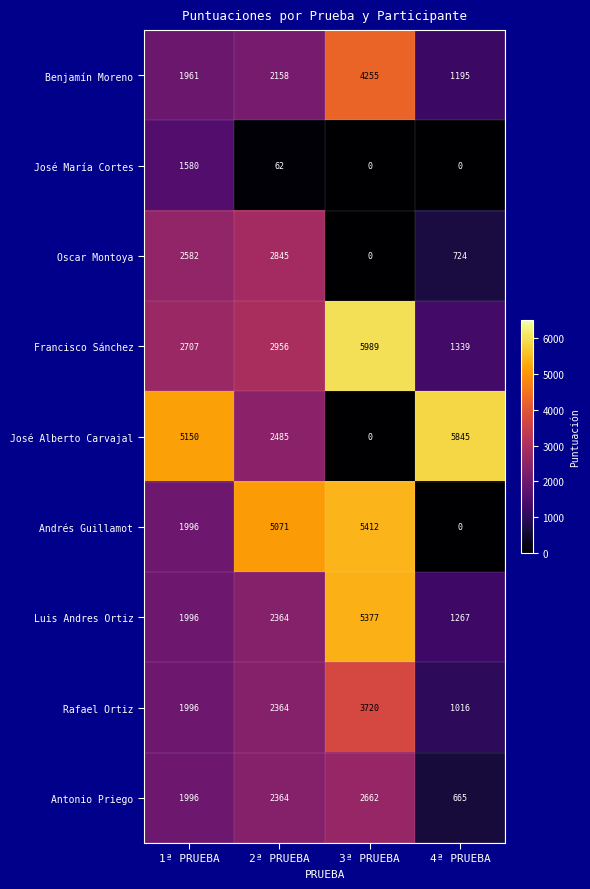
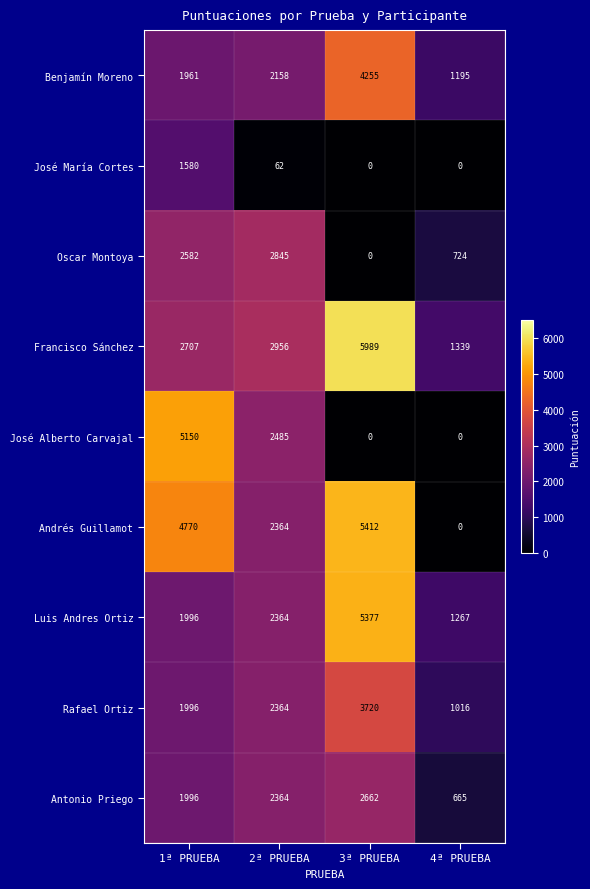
  {
    "Benjamín Moreno": {
      "1ª PRUEBA": 1961,
      "2ª PRUEBA": 2158,
      "3ª PRUEBA": 4255,
      "4ª PRUEBA": 1195
    },
    "José María Cortes": {
      "1ª PRUEBA": 1580,
      "2ª PRUEBA": 62,
      "3ª PRUEBA": 0,
      "4ª PRUEBA": 0
    },
    "Oscar Montoya": {
      "1ª PRUEBA": 2582,
      "2ª PRUEBA": 2845,
      "3ª PRUEBA": 0,
      "4ª PRUEBA": 724
    },
    "Francisco Sánchez": {
      "1ª PRUEBA": 2707,
      "2ª PRUEBA": 2956,
      "3ª PRUEBA": 5989,
      "4ª PRUEBA": 1339
    },
    "José Alberto Carvajal": {
      "1ª PRUEBA": 5150,
      "2ª PRUEBA": 2485,
      "3ª PRUEBA": 0,
-     "4ª PRUEBA": 5845
+     "4ª PRUEBA": 0
    },
    "Andrés Guillamot": {
-     "1ª PRUEBA": 1996,
-     "2ª PRUEBA": 5071,
+     "1ª PRUEBA": 4770,
+     "2ª PRUEBA": 2364,
      "3ª PRUEBA": 5412,
      "4ª PRUEBA": 0
    },
    "Luis Andres Ortiz": {
      "1ª PRUEBA": 1996,
      "2ª PRUEBA": 2364,
      "3ª PRUEBA": 5377,
      "4ª PRUEBA": 1267
    },
    "Rafael Ortiz": {
      "1ª PRUEBA": 1996,
      "2ª PRUEBA": 2364,
      "3ª PRUEBA": 3720,
      "4ª PRUEBA": 1016
    },
    "Antonio Priego": {
      "1ª PRUEBA": 1996,
      "2ª PRUEBA": 2364,
      "3ª PRUEBA": 2662,
      "4ª PRUEBA": 665
    }
  }
